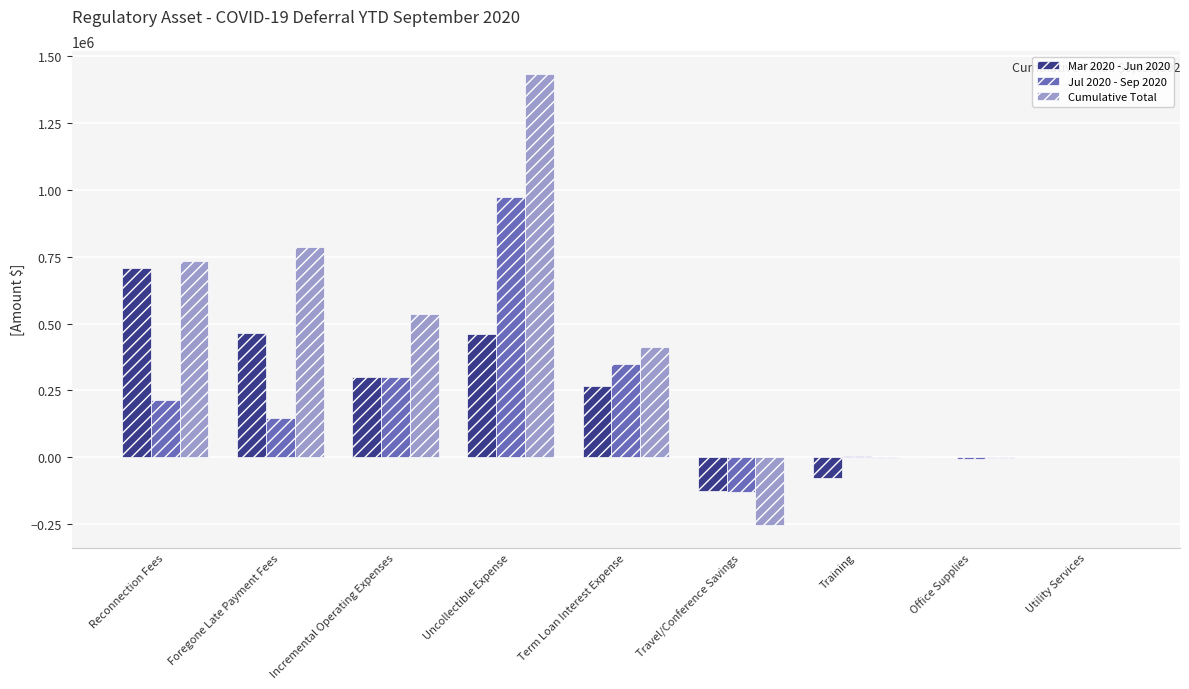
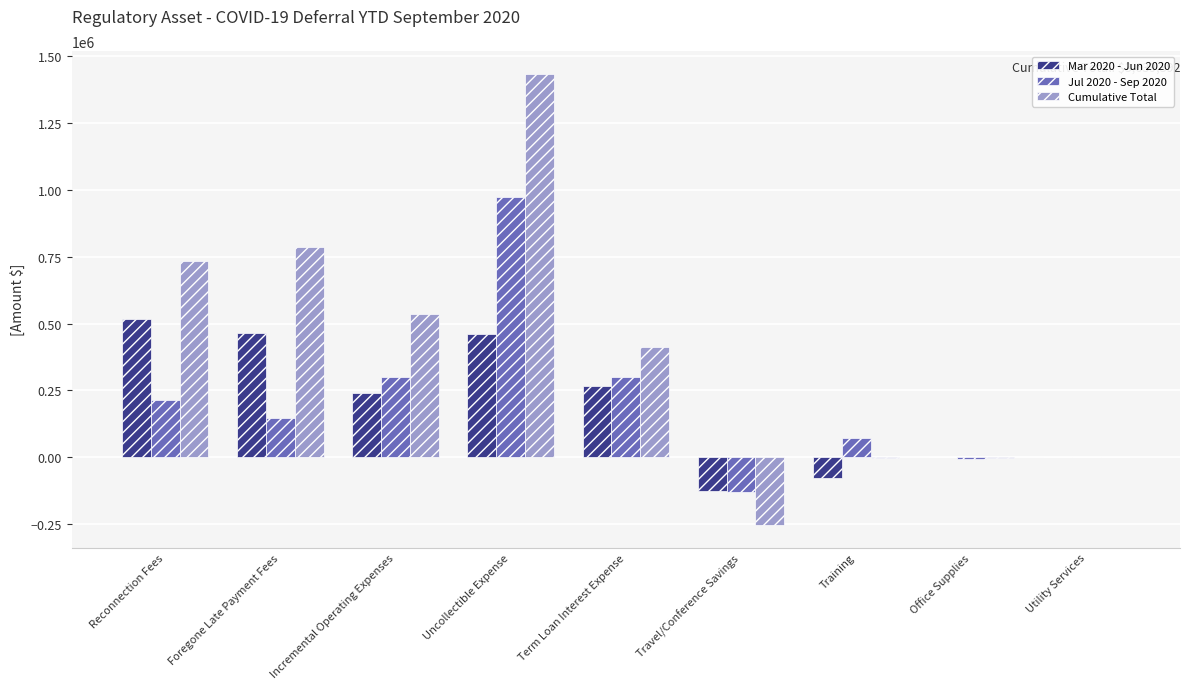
  {
    "Mar 2020 - Jun 2020": {
-     "Reconnection Fees": 710000,
+     "Reconnection Fees": 520000,
      "Foregone Late Payment Fees": 470000,
-     "Incremental Operating Expenses": 300000,
+     "Incremental Operating Expenses": 240000,
      "Uncollectible Expense": 460000,
      "Term Loan Interest Expense": 260000,
      "Travel/Conference Savings": -120000,
      "Training": -80000,
      "Utility Services": 0
    },
    "Jul 2020 - Sep 2020": {
      "Reconnection Fees": 210000,
      "Foregone Late Payment Fees": 150000,
      "Incremental Operating Expenses": 300000,
      "Uncollectible Expense": 970000,
-     "Term Loan Interest Expense": 350000,
+     "Term Loan Interest Expense": 300000,
      "Travel/Conference Savings": -130000,
-     "Training": 10000,
+     "Training": 70000,
      "Utility Services": 0
    },
    "Cumulative Total": {
      "Reconnection Fees": 730000,
      "Foregone Late Payment Fees": 790000,
      "Incremental Operating Expenses": 540000,
      "Uncollectible Expense": 1430000,
      "Term Loan Interest Expense": 410000,
      "Travel/Conference Savings": -250000,
      "Utility Services": 0
    }
  }
